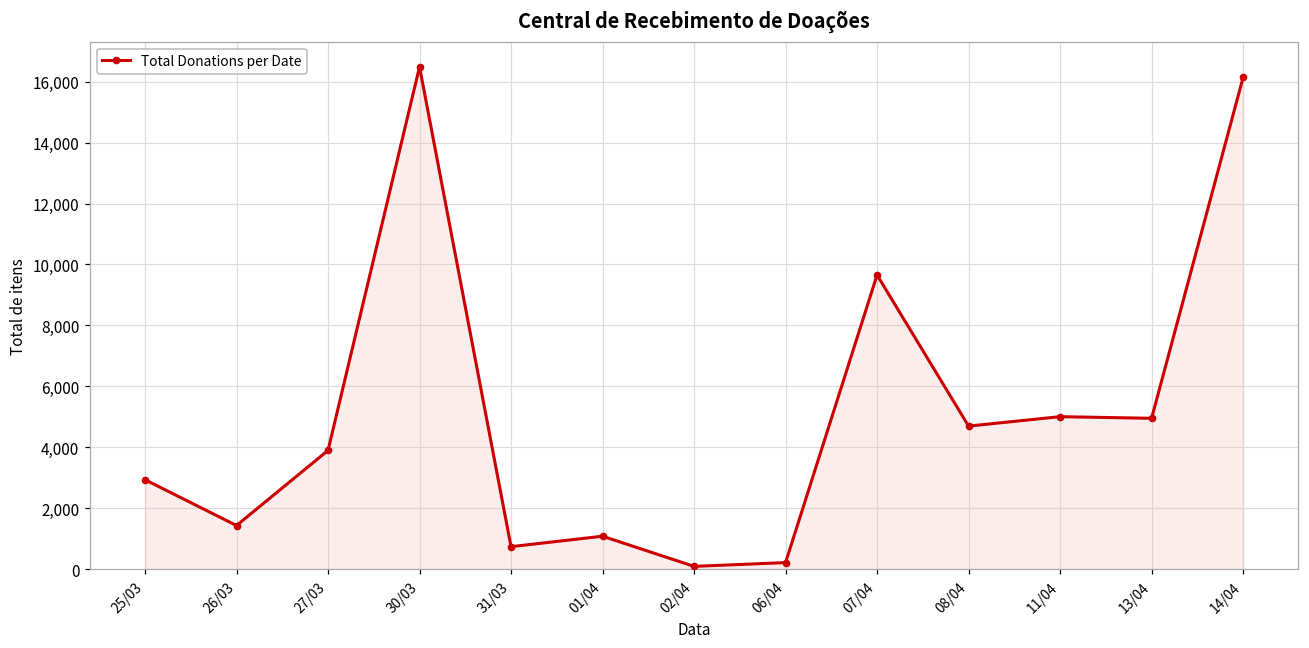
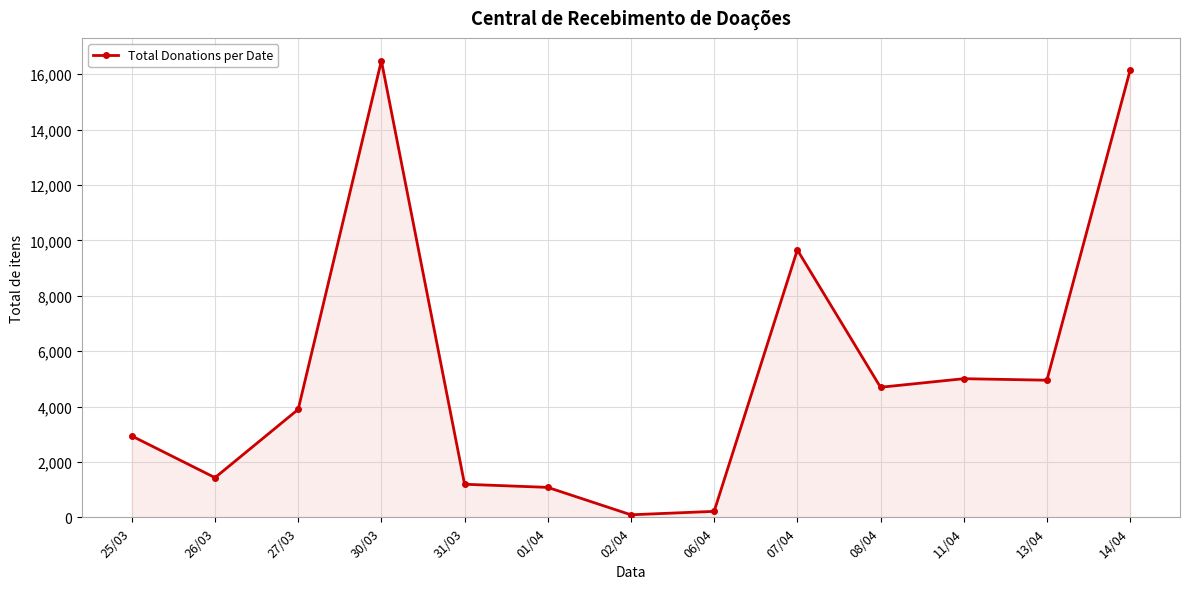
  {
    "25/03": "2,900",
    "26/03": "1,400",
    "27/03": "3,900",
    "30/03": "16,500",
-   "31/03": "700",
+   "31/03": "1,200",
    "01/04": "1,100",
    "02/04": "100",
    "06/04": "200",
    "07/04": "9,700",
    "08/04": "4,700",
    "11/04": "5,000",
    "13/04": "5,000",
    "14/04": "16,100"
  }
